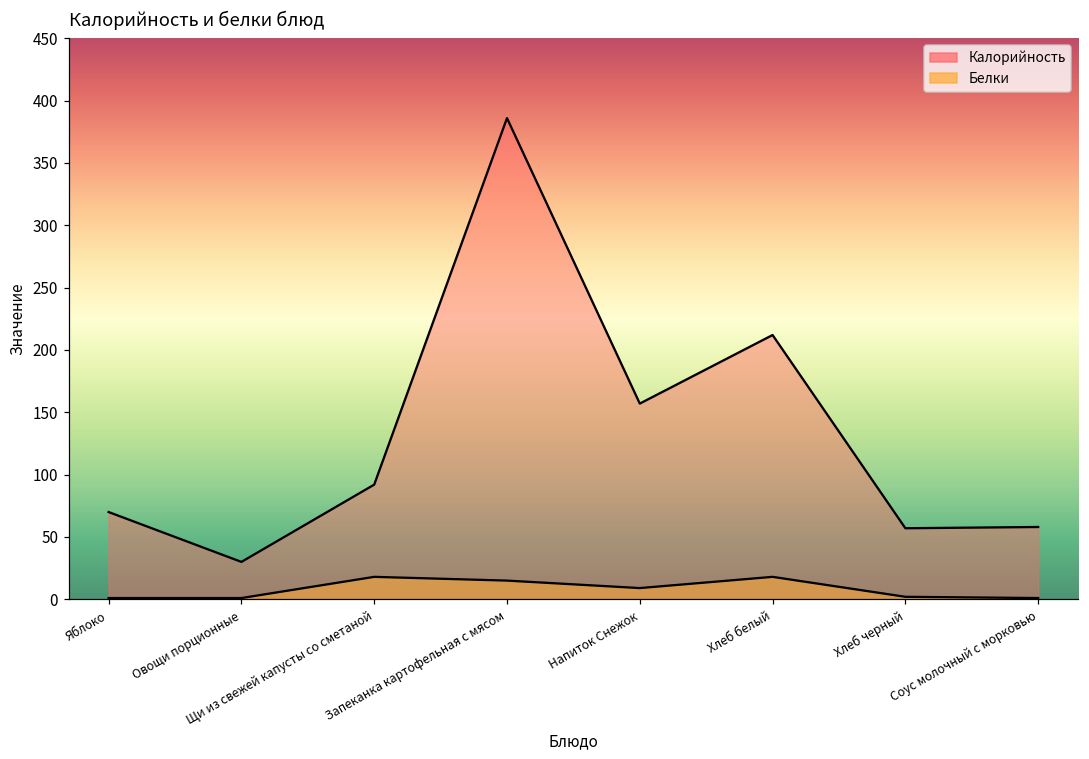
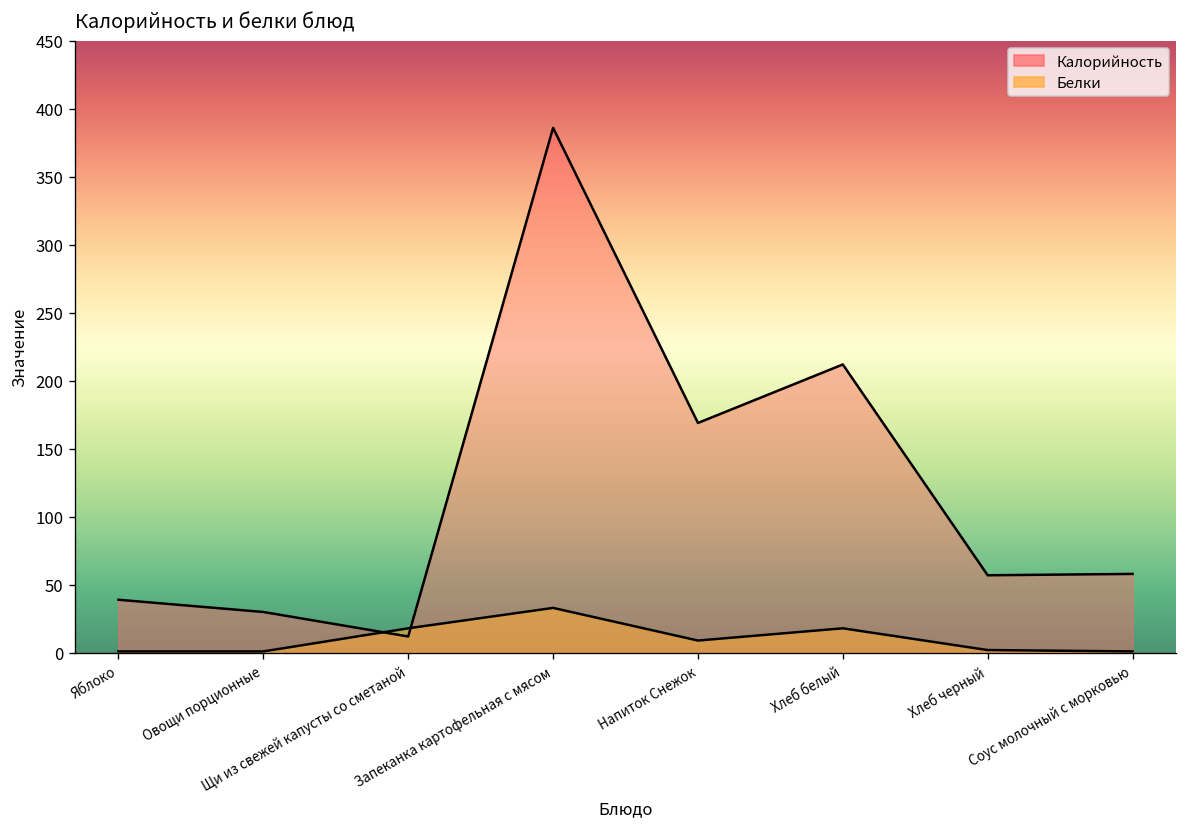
  {
    "Калорийность": {
-     "Яблоко": 70,
+     "Яблоко": 39,
      "Овощи порционные": 30,
-     "Щи из свежей капусты со сметаной": 92,
+     "Щи из свежей капусты со сметаной": 12,
      "Запеканка картофельная с мясом": 386,
-     "Напиток Снежок": 157,
+     "Напиток Снежок": 169,
      "Хлеб белый": 212,
      "Хлеб черный": 57,
      "Соус молочный с морковью": 58
    },
    "Белки": {
      "Яблоко": 1,
      "Овощи порционные": 1,
      "Щи из свежей капусты со сметаной": 18,
-     "Запеканка картофельная с мясом": 15,
+     "Запеканка картофельная с мясом": 33,
      "Напиток Снежок": 9,
      "Хлеб белый": 18,
      "Хлеб черный": 2,
      "Соус молочный с морковью": 1
    }
  }
